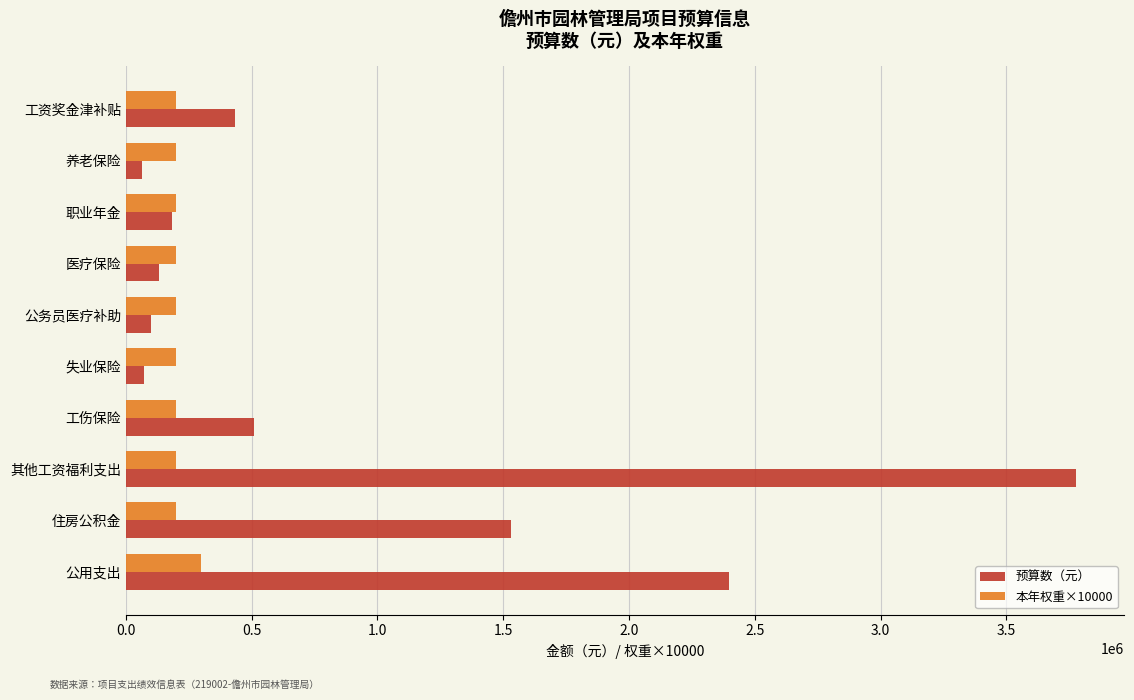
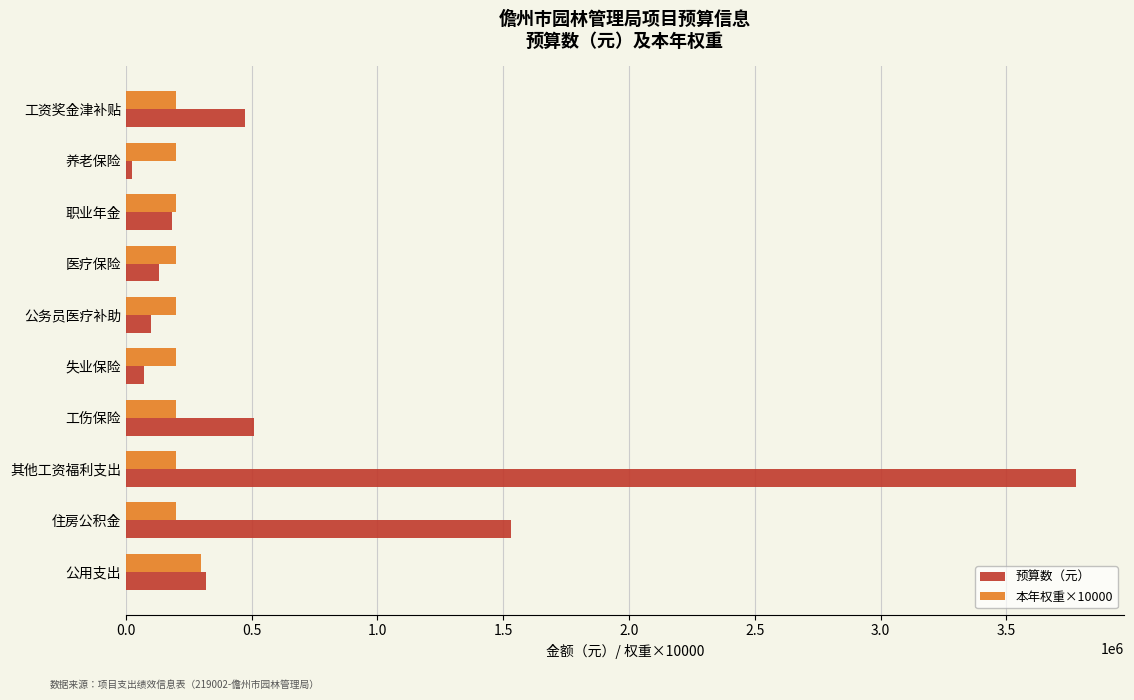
  {
    "预算数（元）": {
-     "工资奖金津补贴": 440000,
-     "养老保险": 60000,
+     "工资奖金津补贴": 470000,
+     "养老保险": 20000,
      "职业年金": 180000,
      "医疗保险": 130000,
      "公务员医疗补助": 100000,
      "失业保险": 70000,
      "工伤保险": 510000,
      "其他工资福利支出": 3780000,
      "住房公积金": 1530000,
-     "公用支出": 2400000
+     "公用支出": 320000
    },
    "本年权重×10000": {
      "工资奖金津补贴": 200000,
      "养老保险": 200000,
      "职业年金": 200000,
      "医疗保险": 200000,
      "公务员医疗补助": 200000,
      "失业保险": 200000,
      "工伤保险": 200000,
      "其他工资福利支出": 200000,
      "住房公积金": 200000,
      "公用支出": 300000
    }
  }
